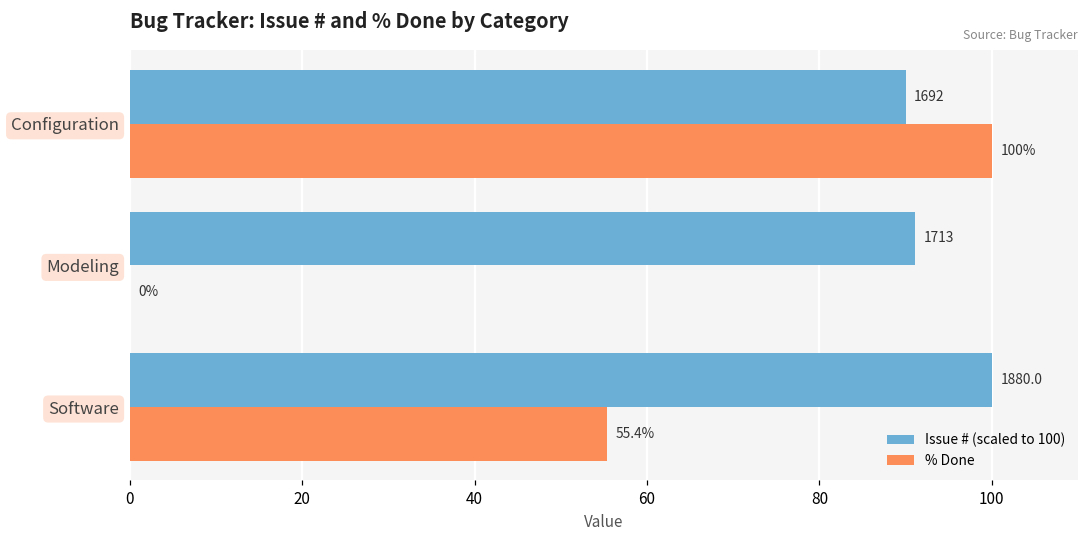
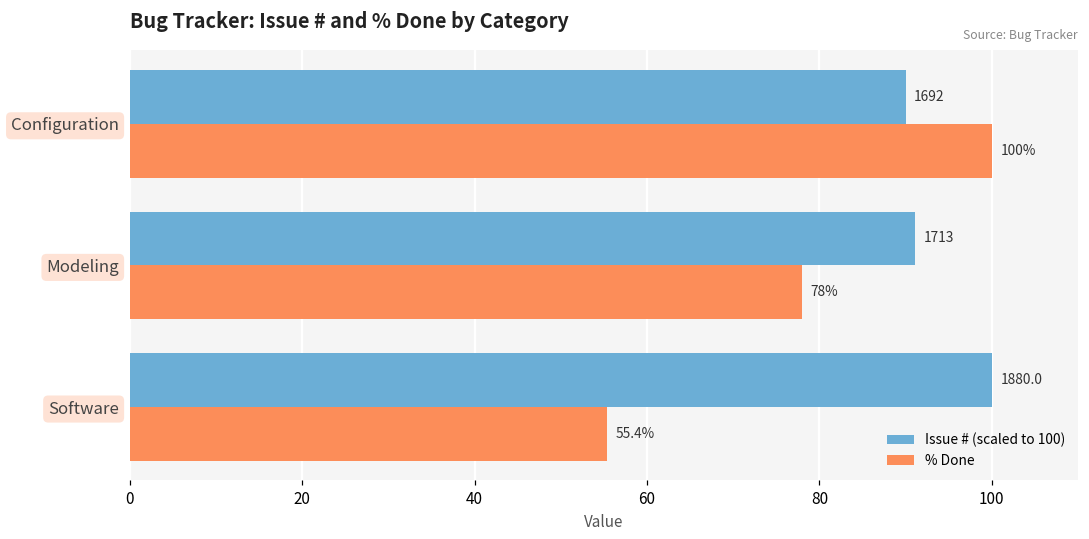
  {
    "% Done": {
      "Configuration": "100%",
-     "Modeling": "0%",
+     "Modeling": "78%",
      "Software": "55.4%"
    }
  }
